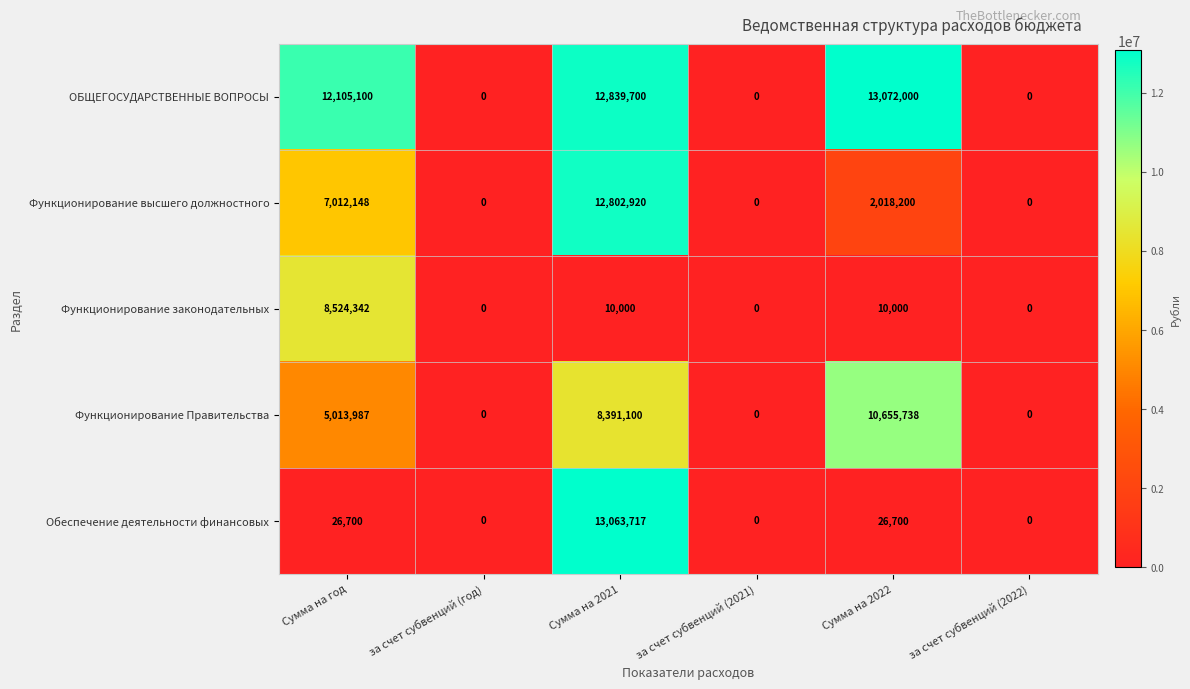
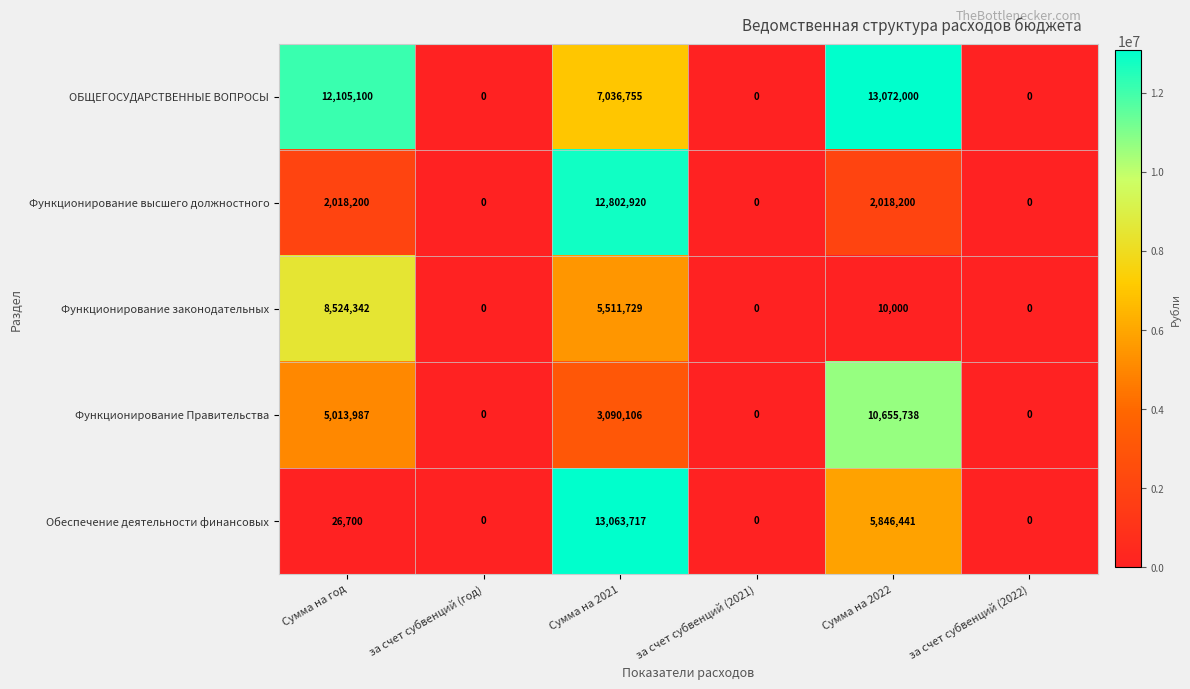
  {
    "ОБЩЕГОСУДАРСТВЕННЫЕ ВОПРОСЫ": {
      "Сумма на год": "12,105,100",
      "за счет субвенций (год)": "0",
-     "Сумма на 2021": "12,839,700",
+     "Сумма на 2021": "7,036,755",
      "за счет субвенций (2021)": "0",
      "Сумма на 2022": "13,072,000",
      "за счет субвенций (2022)": "0"
    },
    "Функционирование высшего должностного": {
-     "Сумма на год": "7,012,148",
+     "Сумма на год": "2,018,200",
      "за счет субвенций (год)": "0",
      "Сумма на 2021": "12,802,920",
      "за счет субвенций (2021)": "0",
      "Сумма на 2022": "2,018,200",
      "за счет субвенций (2022)": "0"
    },
    "Функционирование законодательных": {
      "Сумма на год": "8,524,342",
      "за счет субвенций (год)": "0",
-     "Сумма на 2021": "10,000",
+     "Сумма на 2021": "5,511,729",
      "за счет субвенций (2021)": "0",
      "Сумма на 2022": "10,000",
      "за счет субвенций (2022)": "0"
    },
    "Функционирование Правительства": {
      "Сумма на год": "5,013,987",
      "за счет субвенций (год)": "0",
-     "Сумма на 2021": "8,391,100",
+     "Сумма на 2021": "3,090,106",
      "за счет субвенций (2021)": "0",
      "Сумма на 2022": "10,655,738",
      "за счет субвенций (2022)": "0"
    },
    "Обеспечение деятельности финансовых": {
      "Сумма на год": "26,700",
      "за счет субвенций (год)": "0",
      "Сумма на 2021": "13,063,717",
      "за счет субвенций (2021)": "0",
-     "Сумма на 2022": "26,700",
+     "Сумма на 2022": "5,846,441",
      "за счет субвенций (2022)": "0"
    }
  }
